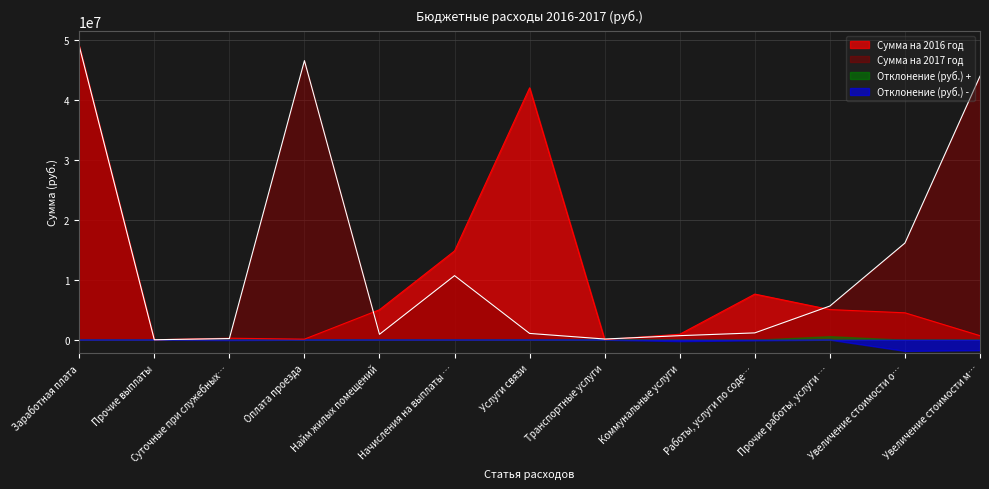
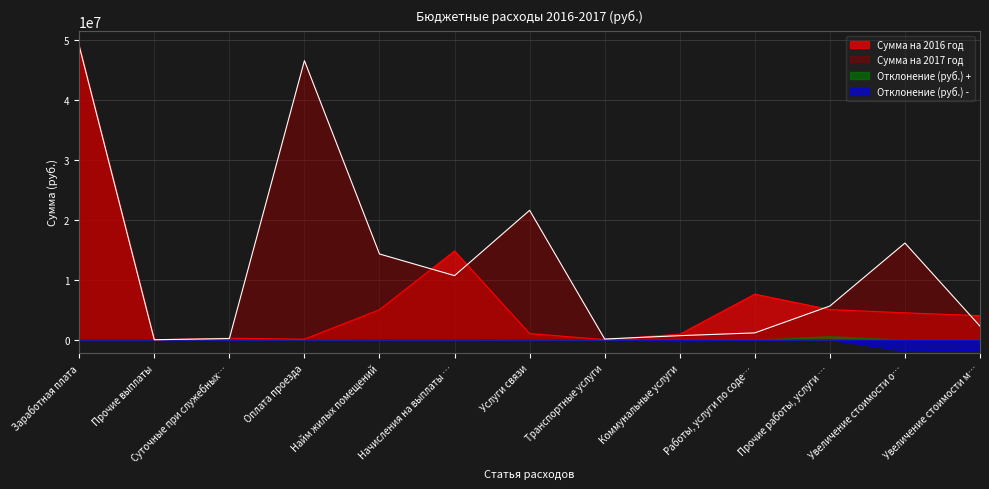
  {
    "Сумма на 2016 год": {
      "Найм жилых помещений": 5000000,
      "Начисления на выплаты …": 15000000,
-     "Услуги связи": 42000000,
+     "Услуги связи": 1000000,
      "Работы, услуги по соде…": 8000000,
      "Прочие работы, услуги …": 5000000,
      "Увеличение стоимости о…": 5000000,
-     "Увеличение стоимости м…": 1000000
+     "Увеличение стоимости м…": 4000000
    },
    "Сумма на 2017 год": {
      "Оплата проезда": 47000000,
-     "Найм жилых помещений": 1000000,
+     "Найм жилых помещений": 14000000,
      "Начисления на выплаты …": 11000000,
-     "Услуги связи": 1000000,
+     "Услуги связи": 22000000,
      "Работы, услуги по соде…": 1000000,
      "Прочие работы, услуги …": 6000000,
      "Увеличение стоимости о…": 16000000,
-     "Увеличение стоимости м…": 44000000
+     "Увеличение стоимости м…": 2000000
    },
    "Отклонение (руб.) +": {
      "Прочие работы, услуги …": 1000000
    }
  }
